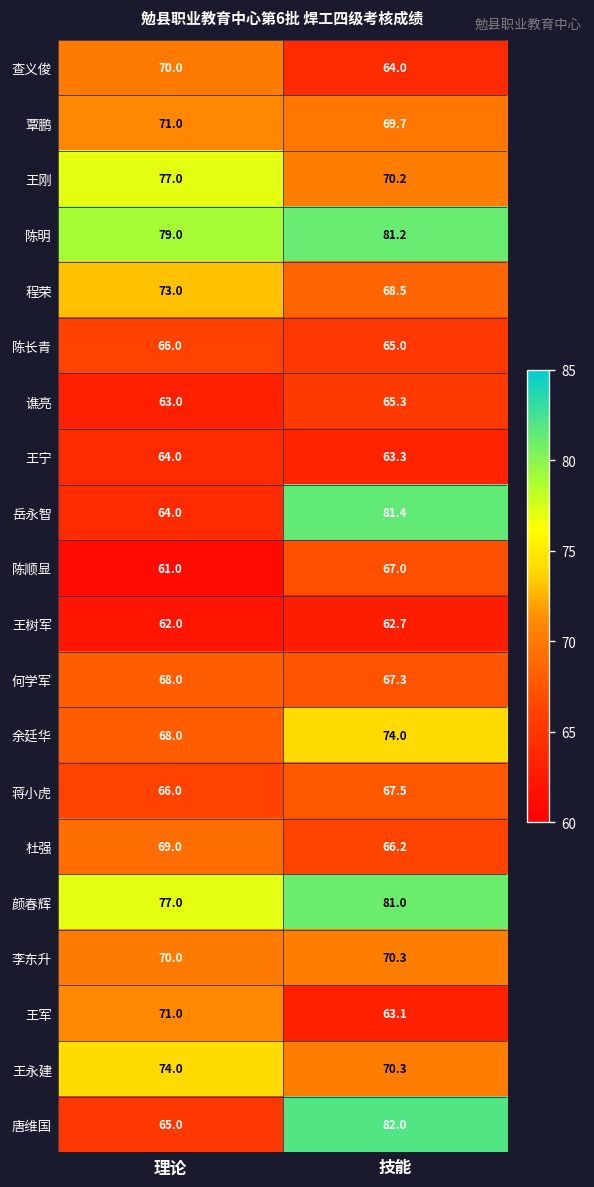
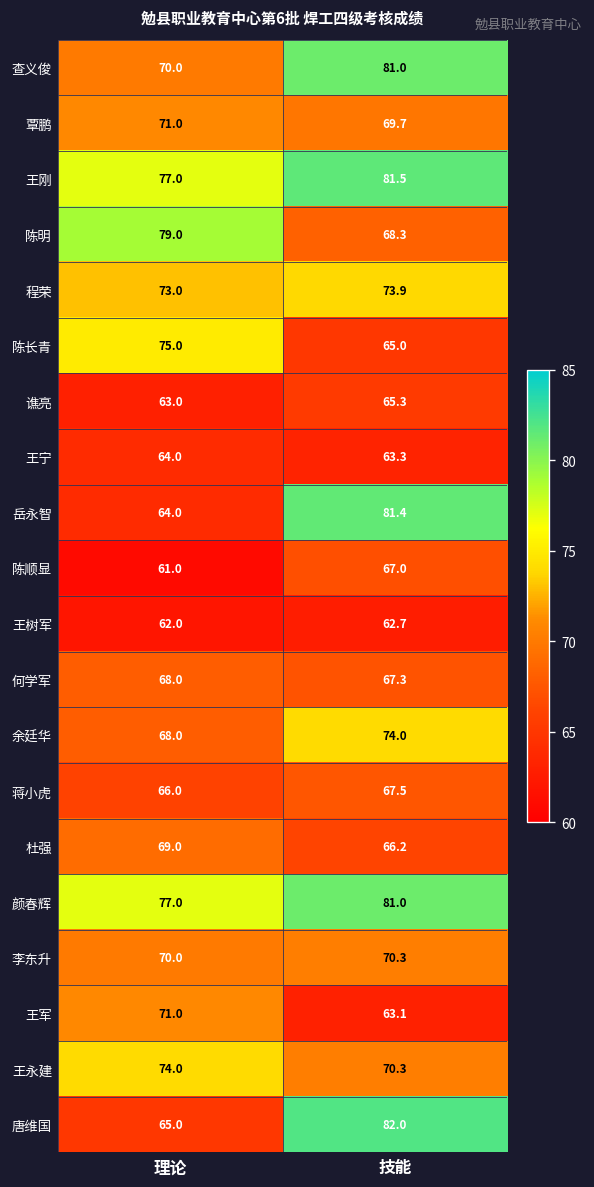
  {
    "查义俊": {
      "理论": 70.0,
-     "技能": 64.0
+     "技能": 81.0
    },
    "覃鹏": {
      "理论": 71.0,
      "技能": 69.7
    },
    "王刚": {
      "理论": 77.0,
-     "技能": 70.2
+     "技能": 81.5
    },
    "陈明": {
      "理论": 79.0,
-     "技能": 81.2
+     "技能": 68.3
    },
    "程荣": {
      "理论": 73.0,
-     "技能": 68.5
+     "技能": 73.9
    },
    "陈长青": {
-     "理论": 66.0,
+     "理论": 75.0,
      "技能": 65.0
    },
    "谯亮": {
      "理论": 63.0,
      "技能": 65.3
    },
    "王宁": {
      "理论": 64.0,
      "技能": 63.3
    },
    "岳永智": {
      "理论": 64.0,
      "技能": 81.4
    },
    "陈顺显": {
      "理论": 61.0,
      "技能": 67.0
    },
    "王树军": {
      "理论": 62.0,
      "技能": 62.7
    },
    "何学军": {
      "理论": 68.0,
      "技能": 67.3
    },
    "余廷华": {
      "理论": 68.0,
      "技能": 74.0
    },
    "蒋小虎": {
      "理论": 66.0,
      "技能": 67.5
    },
    "杜强": {
      "理论": 69.0,
      "技能": 66.2
    },
    "颜春辉": {
      "理论": 77.0,
      "技能": 81.0
    },
    "李东升": {
      "理论": 70.0,
      "技能": 70.3
    },
    "王军": {
      "理论": 71.0,
      "技能": 63.1
    },
    "王永建": {
      "理论": 74.0,
      "技能": 70.3
    },
    "唐维国": {
      "理论": 65.0,
      "技能": 82.0
    }
  }
